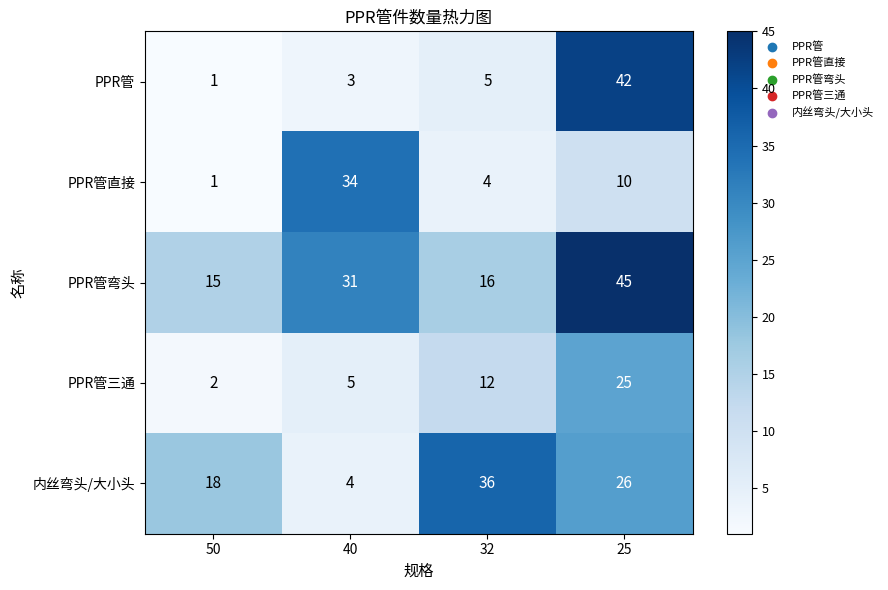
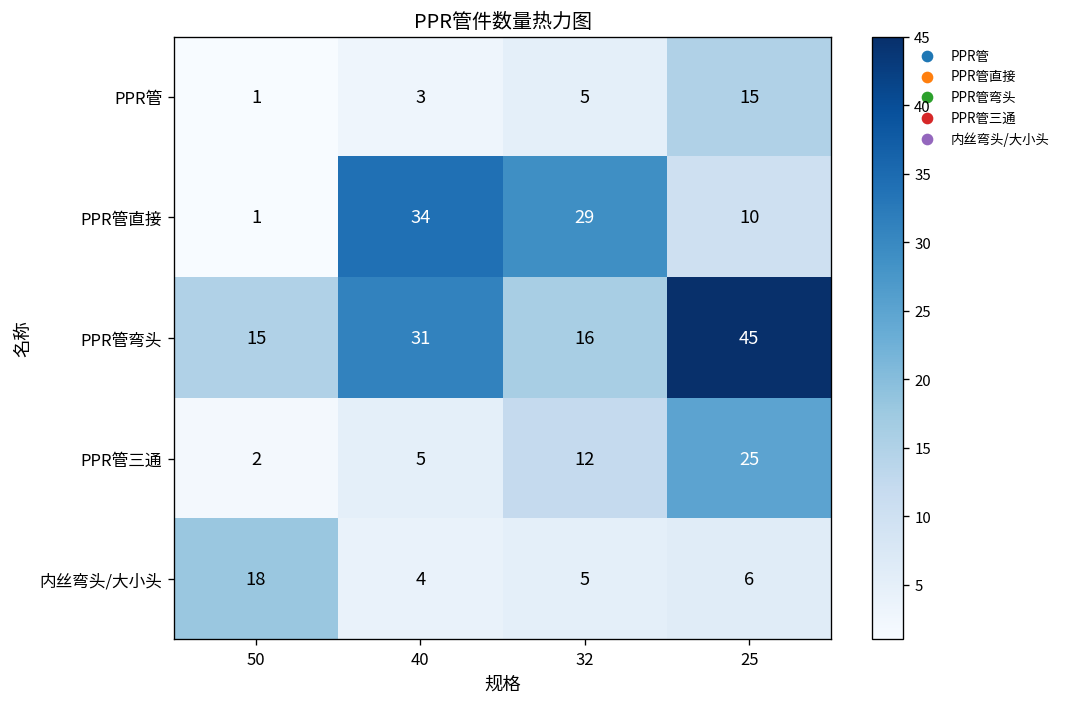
  {
    "PPR管": {
      "50": 1,
      "40": 3,
      "32": 5,
-     "25": 42
+     "25": 15
    },
    "PPR管直接": {
      "50": 1,
      "40": 34,
-     "32": 4,
+     "32": 29,
      "25": 10
    },
    "PPR管弯头": {
      "50": 15,
      "40": 31,
      "32": 16,
      "25": 45
    },
    "PPR管三通": {
      "50": 2,
      "40": 5,
      "32": 12,
      "25": 25
    },
    "内丝弯头/大小头": {
      "50": 18,
      "40": 4,
-     "32": 36,
-     "25": 26
+     "32": 5,
+     "25": 6
    }
  }
